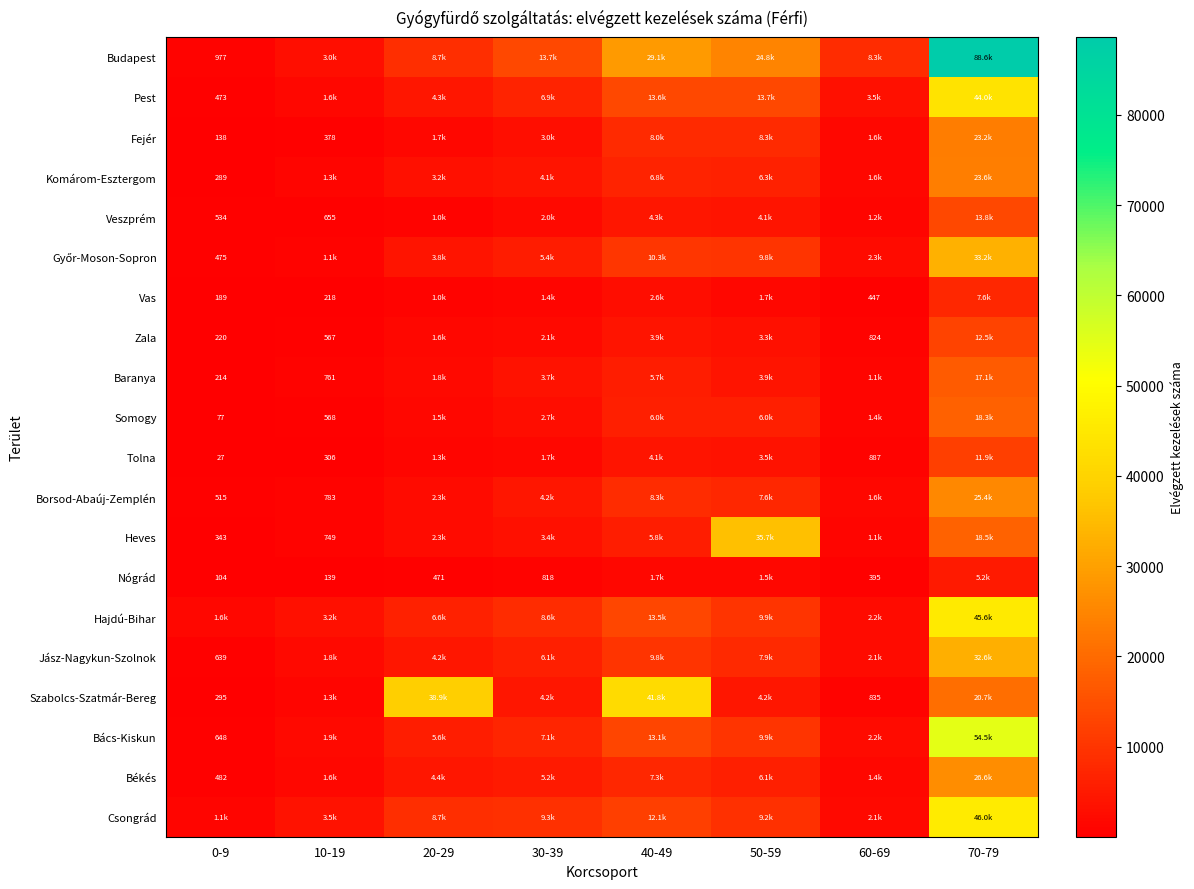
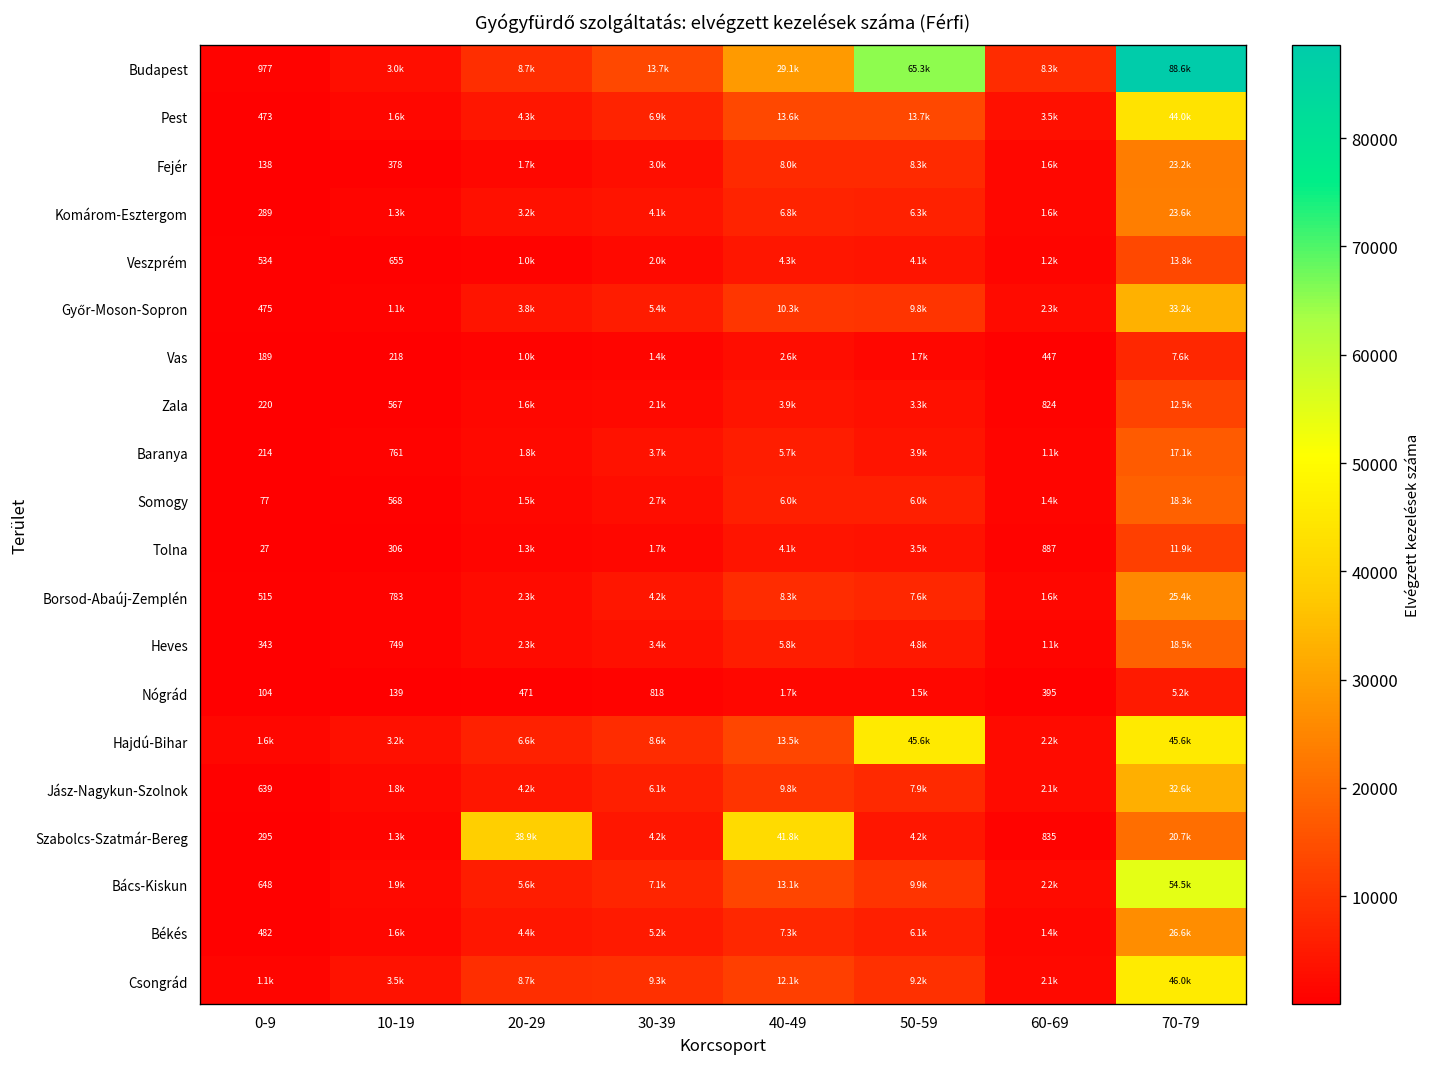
  {
    "Budapest": {
      "0-9": "977",
      "10-19": "3.0k",
      "20-29": "8.7k",
      "30-39": "13.7k",
      "40-49": "29.1k",
-     "50-59": "24.8k",
+     "50-59": "65.3k",
      "60-69": "8.3k",
      "70-79": "88.6k"
    },
    "Pest": {
      "0-9": "473",
      "10-19": "1.6k",
      "20-29": "4.3k",
      "30-39": "6.9k",
      "40-49": "13.6k",
      "50-59": "13.7k",
      "60-69": "3.5k",
      "70-79": "44.0k"
    },
    "Fejér": {
      "0-9": "138",
      "10-19": "378",
      "20-29": "1.7k",
      "30-39": "3.0k",
      "40-49": "8.0k",
      "50-59": "8.3k",
      "60-69": "1.6k",
      "70-79": "23.2k"
    },
    "Komárom-Esztergom": {
      "0-9": "289",
      "10-19": "1.3k",
      "20-29": "3.2k",
      "30-39": "4.1k",
      "40-49": "6.8k",
      "50-59": "6.3k",
      "60-69": "1.6k",
      "70-79": "23.6k"
    },
    "Veszprém": {
      "0-9": "534",
      "10-19": "655",
      "20-29": "1.0k",
      "30-39": "2.0k",
      "40-49": "4.3k",
      "50-59": "4.1k",
      "60-69": "1.2k",
      "70-79": "13.8k"
    },
    "Győr-Moson-Sopron": {
      "0-9": "475",
      "10-19": "1.1k",
      "20-29": "3.8k",
      "30-39": "5.4k",
      "40-49": "10.3k",
      "50-59": "9.8k",
      "60-69": "2.3k",
      "70-79": "33.2k"
    },
    "Vas": {
      "0-9": "189",
      "10-19": "218",
      "20-29": "1.0k",
      "30-39": "1.4k",
      "40-49": "2.6k",
      "50-59": "1.7k",
      "60-69": "447",
      "70-79": "7.6k"
    },
    "Zala": {
      "0-9": "220",
      "10-19": "567",
      "20-29": "1.6k",
      "30-39": "2.1k",
      "40-49": "3.9k",
      "50-59": "3.3k",
      "60-69": "824",
      "70-79": "12.5k"
    },
    "Baranya": {
      "0-9": "214",
      "10-19": "761",
      "20-29": "1.8k",
      "30-39": "3.7k",
      "40-49": "5.7k",
      "50-59": "3.9k",
      "60-69": "1.1k",
      "70-79": "17.1k"
    },
    "Somogy": {
      "0-9": "77",
      "10-19": "568",
      "20-29": "1.5k",
      "30-39": "2.7k",
      "40-49": "6.0k",
      "50-59": "6.0k",
      "60-69": "1.4k",
      "70-79": "18.3k"
    },
    "Tolna": {
      "0-9": "27",
      "10-19": "306",
      "20-29": "1.3k",
      "30-39": "1.7k",
      "40-49": "4.1k",
      "50-59": "3.5k",
      "60-69": "887",
      "70-79": "11.9k"
    },
    "Borsod-Abaúj-Zemplén": {
      "0-9": "515",
      "10-19": "783",
      "20-29": "2.3k",
      "30-39": "4.2k",
      "40-49": "8.3k",
      "50-59": "7.6k",
      "60-69": "1.6k",
      "70-79": "25.4k"
    },
    "Heves": {
      "0-9": "343",
      "10-19": "749",
      "20-29": "2.3k",
      "30-39": "3.4k",
      "40-49": "5.8k",
-     "50-59": "35.7k",
+     "50-59": "4.8k",
      "60-69": "1.1k",
      "70-79": "18.5k"
    },
    "Nógrád": {
      "0-9": "104",
      "10-19": "139",
      "20-29": "471",
      "30-39": "818",
      "40-49": "1.7k",
      "50-59": "1.5k",
      "60-69": "395",
      "70-79": "5.2k"
    },
    "Hajdú-Bihar": {
      "0-9": "1.6k",
      "10-19": "3.2k",
      "20-29": "6.6k",
      "30-39": "8.6k",
      "40-49": "13.5k",
-     "50-59": "9.9k",
+     "50-59": "45.6k",
      "60-69": "2.2k",
      "70-79": "45.6k"
    },
    "Jász-Nagykun-Szolnok": {
      "0-9": "639",
      "10-19": "1.8k",
      "20-29": "4.2k",
      "30-39": "6.1k",
      "40-49": "9.8k",
      "50-59": "7.9k",
      "60-69": "2.1k",
      "70-79": "32.6k"
    },
    "Szabolcs-Szatmár-Bereg": {
      "0-9": "295",
      "10-19": "1.3k",
      "20-29": "38.9k",
      "30-39": "4.2k",
      "40-49": "41.8k",
      "50-59": "4.2k",
      "60-69": "835",
      "70-79": "20.7k"
    },
    "Bács-Kiskun": {
      "0-9": "648",
      "10-19": "1.9k",
      "20-29": "5.6k",
      "30-39": "7.1k",
      "40-49": "13.1k",
      "50-59": "9.9k",
      "60-69": "2.2k",
      "70-79": "54.5k"
    },
    "Békés": {
      "0-9": "482",
      "10-19": "1.6k",
      "20-29": "4.4k",
      "30-39": "5.2k",
      "40-49": "7.3k",
      "50-59": "6.1k",
      "60-69": "1.4k",
      "70-79": "26.6k"
    },
    "Csongrád": {
      "0-9": "1.1k",
      "10-19": "3.5k",
      "20-29": "8.7k",
      "30-39": "9.3k",
      "40-49": "12.1k",
      "50-59": "9.2k",
      "60-69": "2.1k",
      "70-79": "46.0k"
    }
  }
